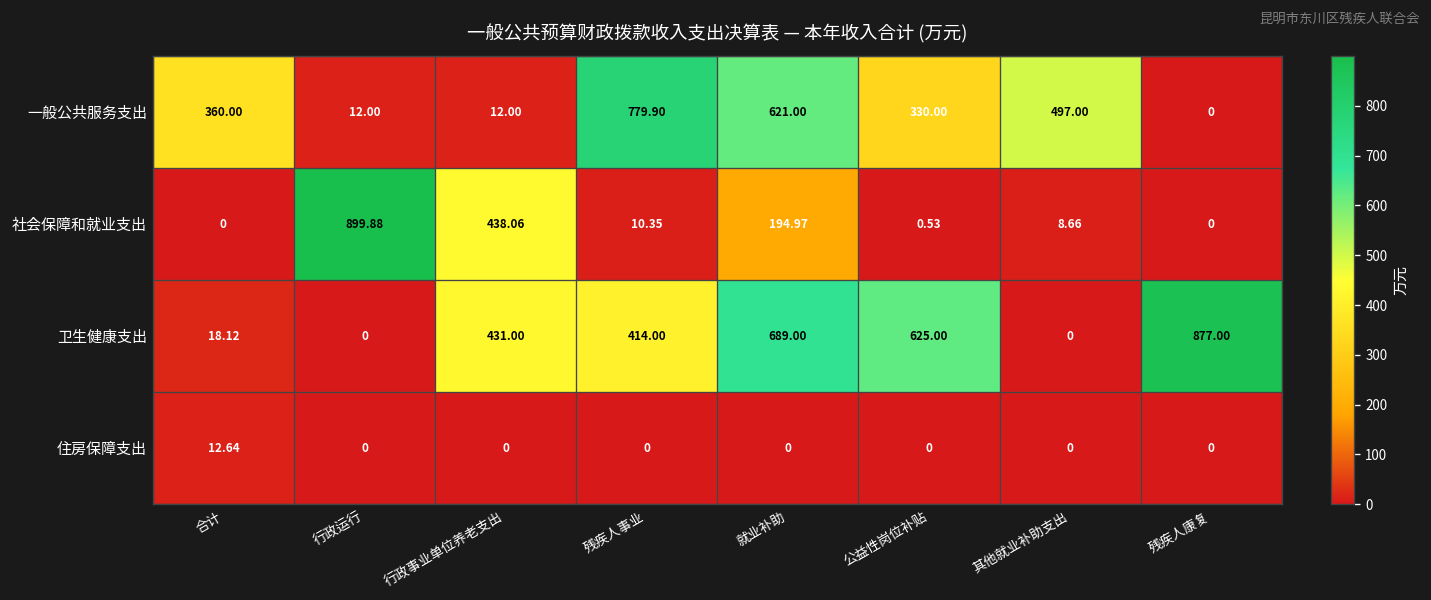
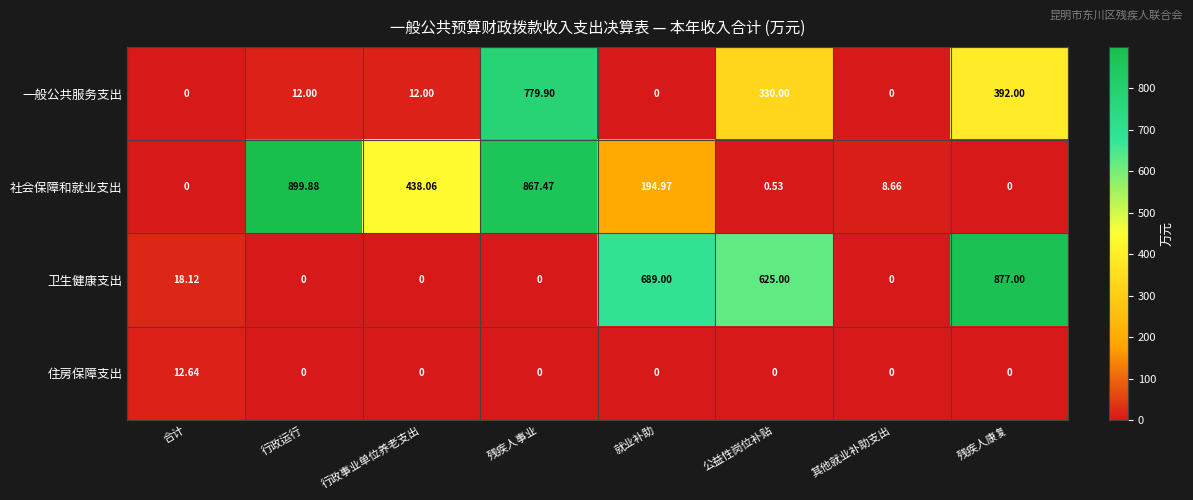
  {
    "一般公共服务支出": {
-     "合计": 360.00,
+     "合计": 0,
      "行政运行": 12.00,
      "行政事业单位养老支出": 12.00,
      "残疾人事业": 779.90,
-     "就业补助": 621.00,
+     "就业补助": 0,
      "公益性岗位补贴": 330.00,
-     "其他就业补助支出": 497.00,
-     "残疾人康复": 0
+     "其他就业补助支出": 0,
+     "残疾人康复": 392.00
    },
    "社会保障和就业支出": {
      "合计": 0,
      "行政运行": 899.88,
      "行政事业单位养老支出": 438.06,
-     "残疾人事业": 10.35,
+     "残疾人事业": 867.47,
      "就业补助": 194.97,
      "公益性岗位补贴": 0.53,
      "其他就业补助支出": 8.66,
      "残疾人康复": 0
    },
    "卫生健康支出": {
      "合计": 18.12,
      "行政运行": 0,
-     "行政事业单位养老支出": 431.00,
-     "残疾人事业": 414.00,
+     "行政事业单位养老支出": 0,
+     "残疾人事业": 0,
      "就业补助": 689.00,
      "公益性岗位补贴": 625.00,
      "其他就业补助支出": 0,
      "残疾人康复": 877.00
    },
    "住房保障支出": {
      "合计": 12.64,
      "行政运行": 0,
      "行政事业单位养老支出": 0,
      "残疾人事业": 0,
      "就业补助": 0,
      "公益性岗位补贴": 0,
      "其他就业补助支出": 0,
      "残疾人康复": 0
    }
  }
